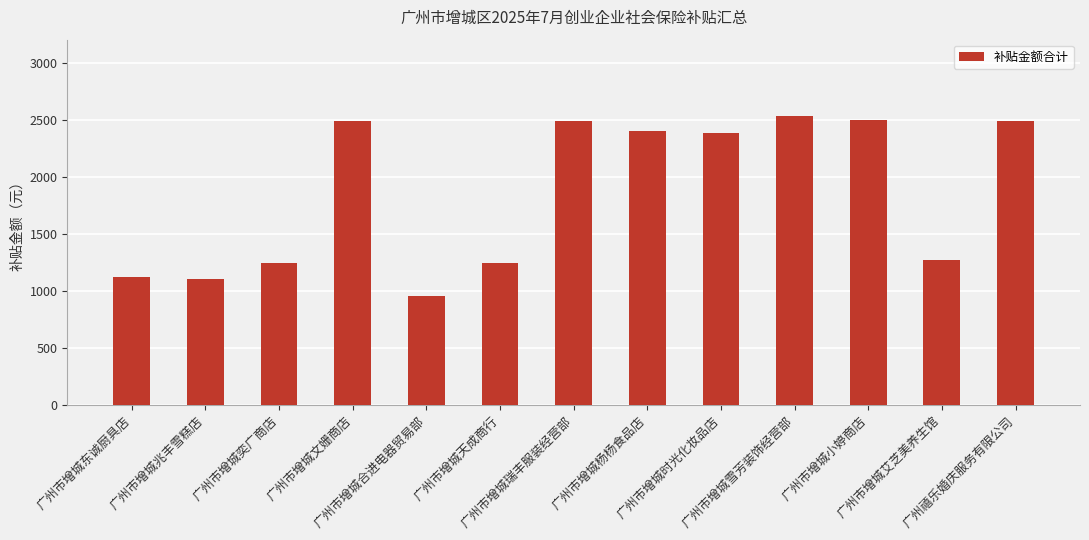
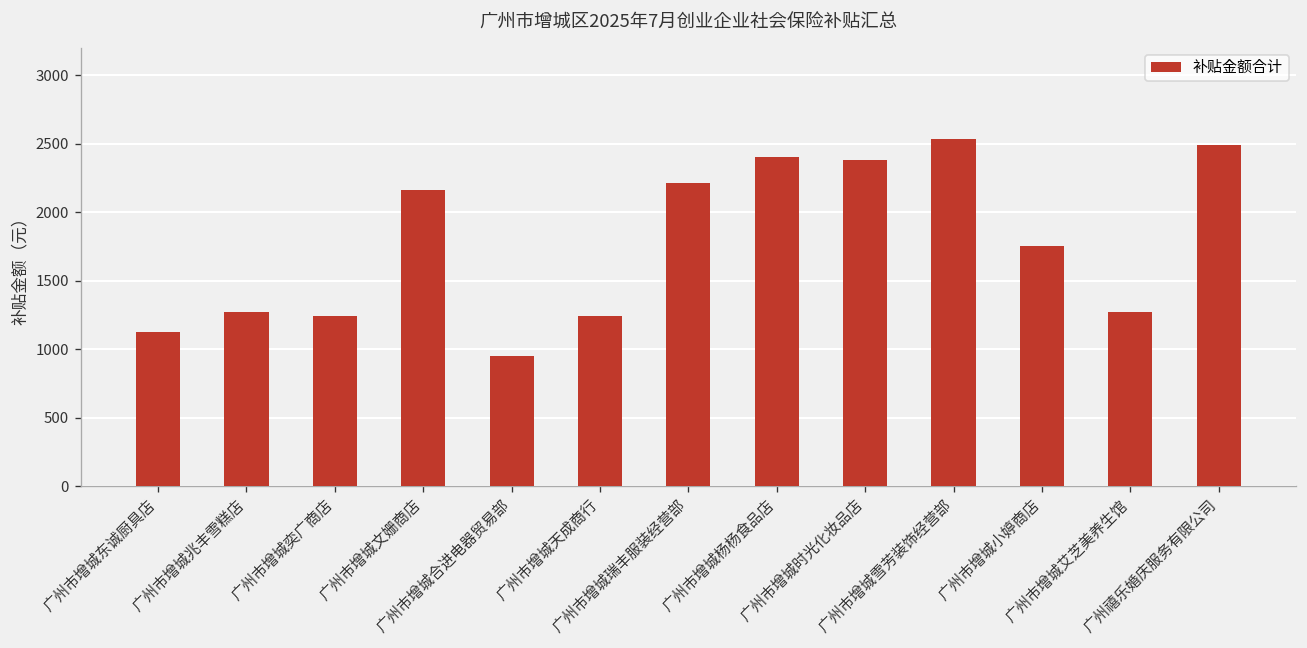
  {
    "广州市增城东诚厨具店": 1120,
-   "广州市增城兆丰雪糕店": 1100,
+   "广州市增城兆丰雪糕店": 1270,
    "广州市增城奕广商店": 1240,
-   "广州市增城文姗商店": 2490,
+   "广州市增城文姗商店": 2160,
    "广州市增城合进电器贸易部": 950,
    "广州市增城天成商行": 1240,
-   "广州市增城瑞丰服装经营部": 2490,
+   "广州市增城瑞丰服装经营部": 2210,
    "广州市增城杨杨食品店": 2400,
    "广州市增城时光化妆品店": 2380,
    "广州市增城雪芳装饰经营部": 2530,
-   "广州市增城小婷商店": 2500,
+   "广州市增城小婷商店": 1750,
    "广州市增城艾芝美养生馆": 1270,
    "广州禧乐婚庆服务有限公司": 2490
  }
